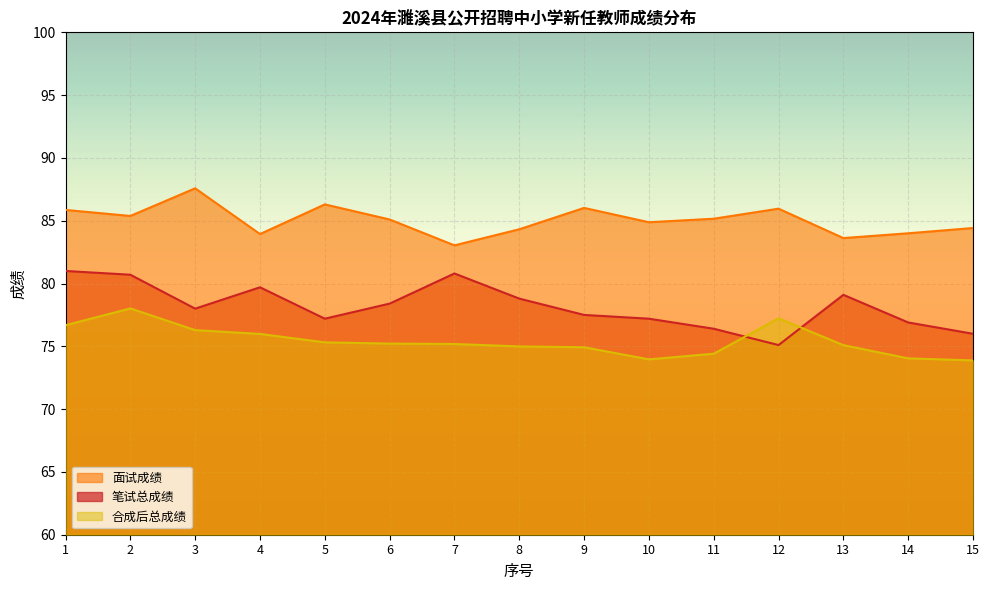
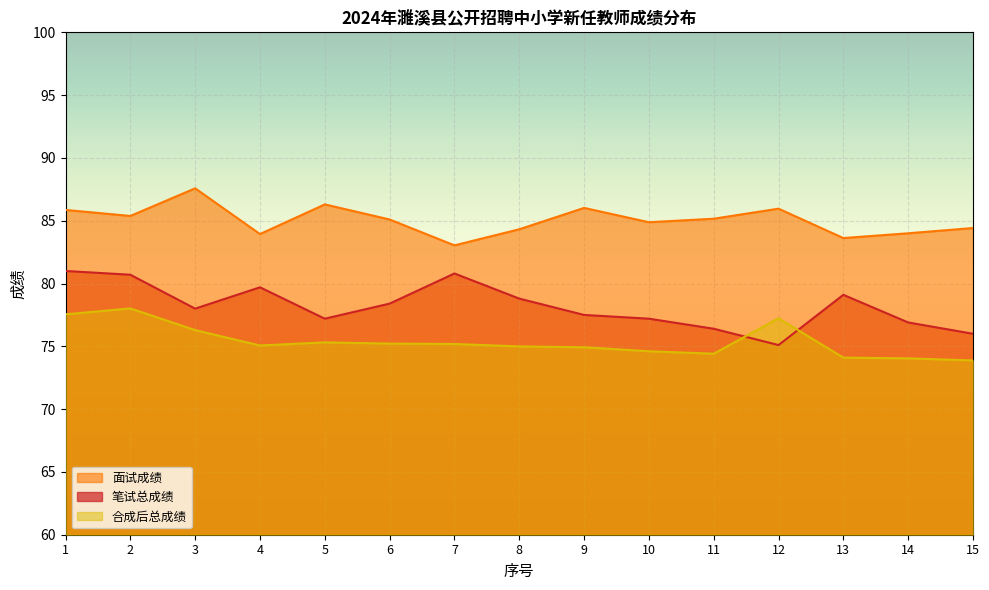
  {
    "面试成绩": {
      "1": 85.9,
      "2": 85.4,
      "3": 87.6,
      "4": 83.9,
      "5": 86.3,
      "6": 85.1,
      "7": 83.0,
      "8": 84.3,
      "9": 86.0,
      "10": 84.9,
      "11": 85.2,
      "12": 86.0,
      "13": 83.6,
      "14": 84.0,
      "15": 84.4
    },
    "笔试总成绩": {
      "1": 81.0,
      "2": 80.7,
      "3": 78.0,
      "4": 79.7,
      "5": 77.2,
      "6": 78.4,
      "7": 80.8,
      "8": 78.8,
      "9": 77.5,
      "10": 77.2,
      "11": 76.4,
      "12": 75.1,
      "13": 79.1,
      "14": 76.9,
      "15": 76.0
    },
    "合成后总成绩": {
-     "1": 76.7,
+     "1": 77.6,
      "2": 78.0,
      "3": 76.3,
-     "4": 76.0,
+     "4": 75.1,
      "5": 75.3,
      "6": 75.2,
      "7": 75.2,
      "8": 75.0,
      "9": 74.9,
-     "10": 74.0,
+     "10": 74.6,
      "11": 74.4,
      "12": 77.2,
-     "13": 75.1,
+     "13": 74.1,
      "14": 74.0,
      "15": 73.9
    }
  }
